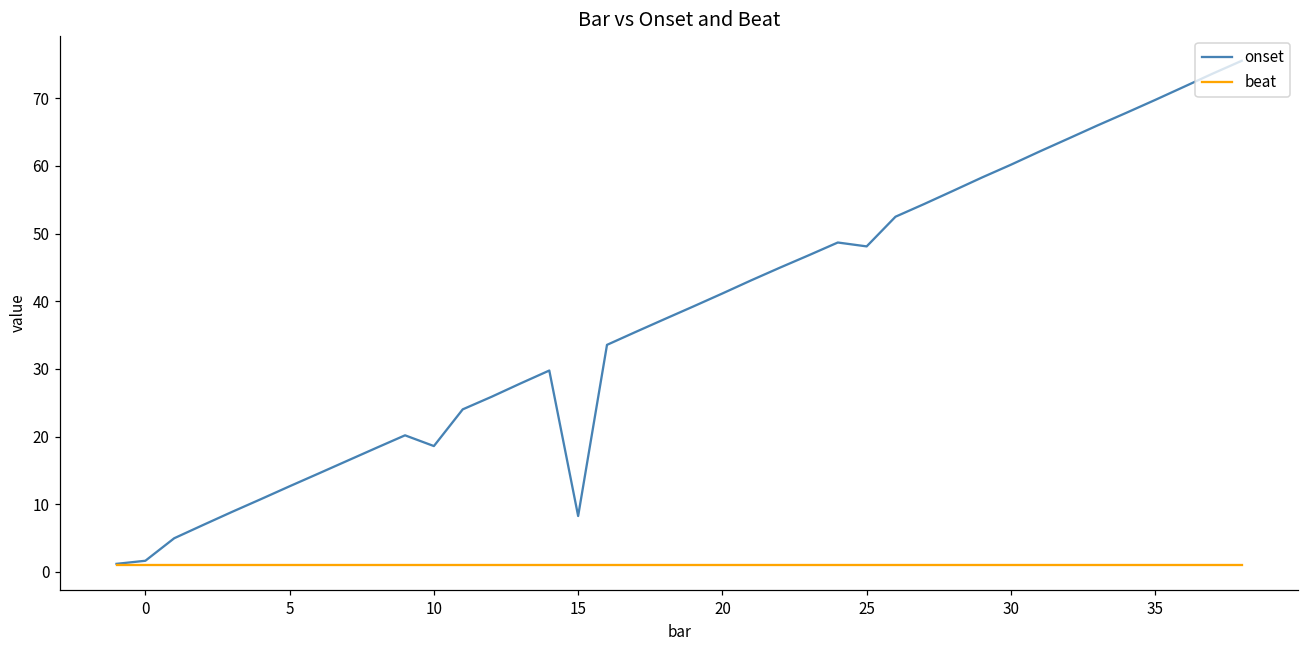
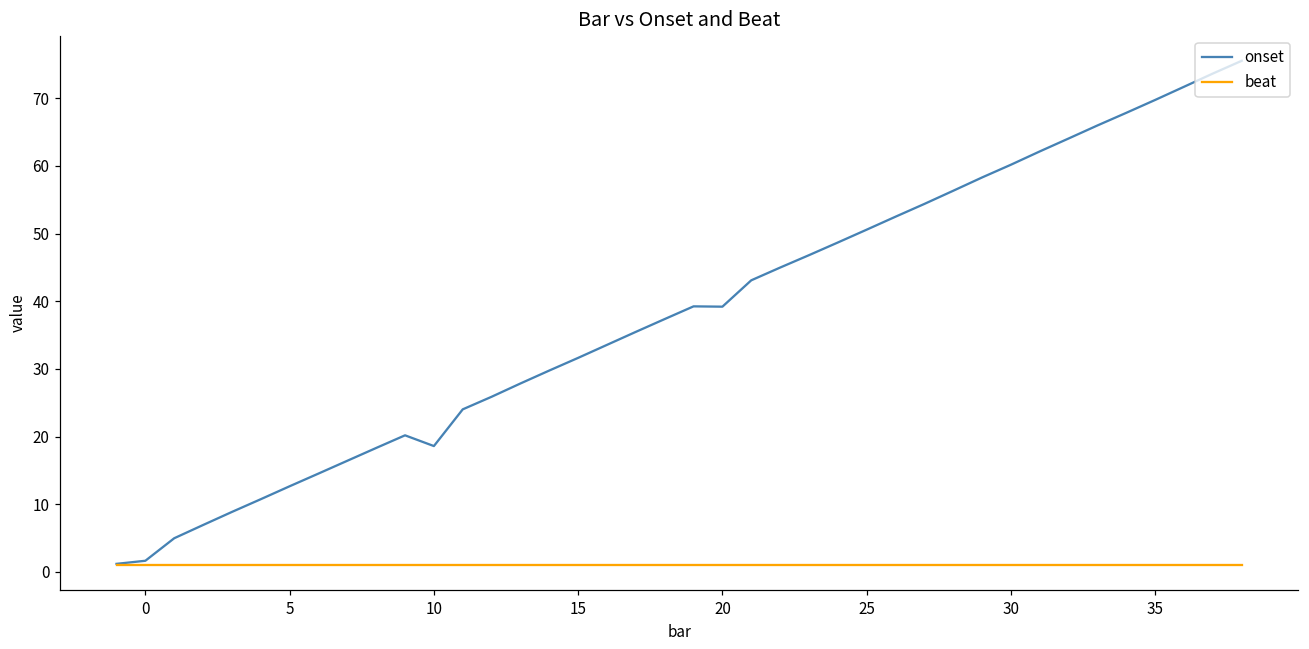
  {
    "onset": {
      "0": 2,
      "5": 13,
      "10": 19,
-     "15": 8,
-     "20": 41,
-     "25": 48,
+     "15": 32,
+     "20": 39,
+     "25": 51,
      "30": 60,
      "35": 70
    },
    "beat": {
      "0": 1,
      "5": 1,
      "10": 1,
      "15": 1,
      "20": 1,
      "25": 1,
      "30": 1,
      "35": 1
    }
  }
